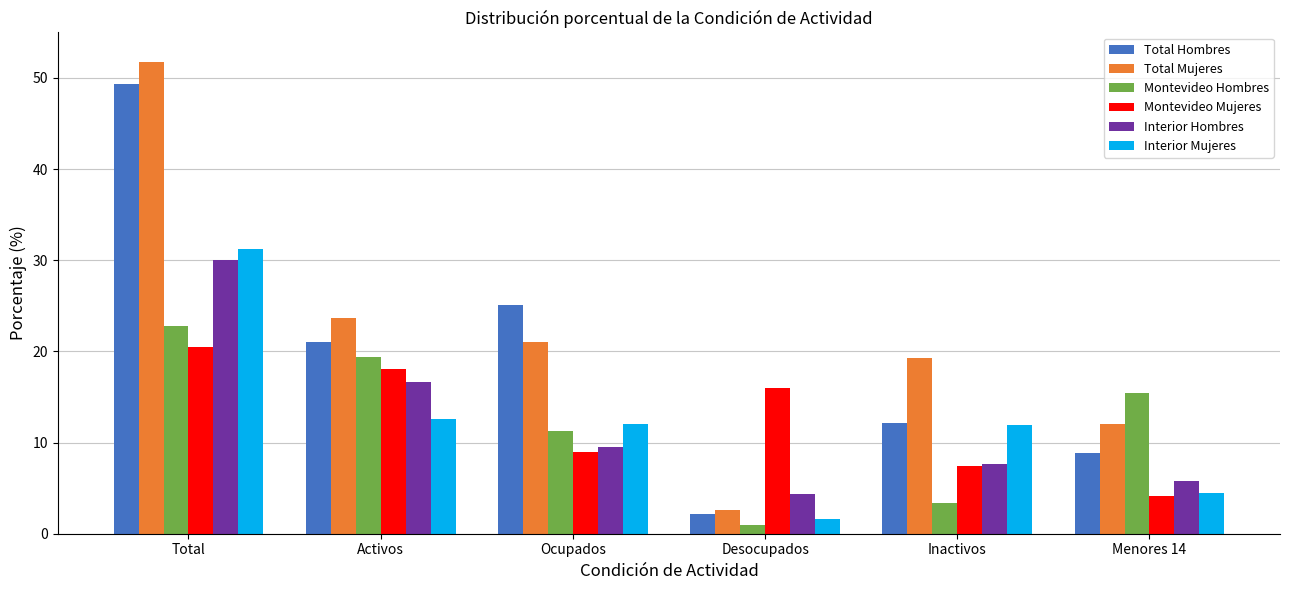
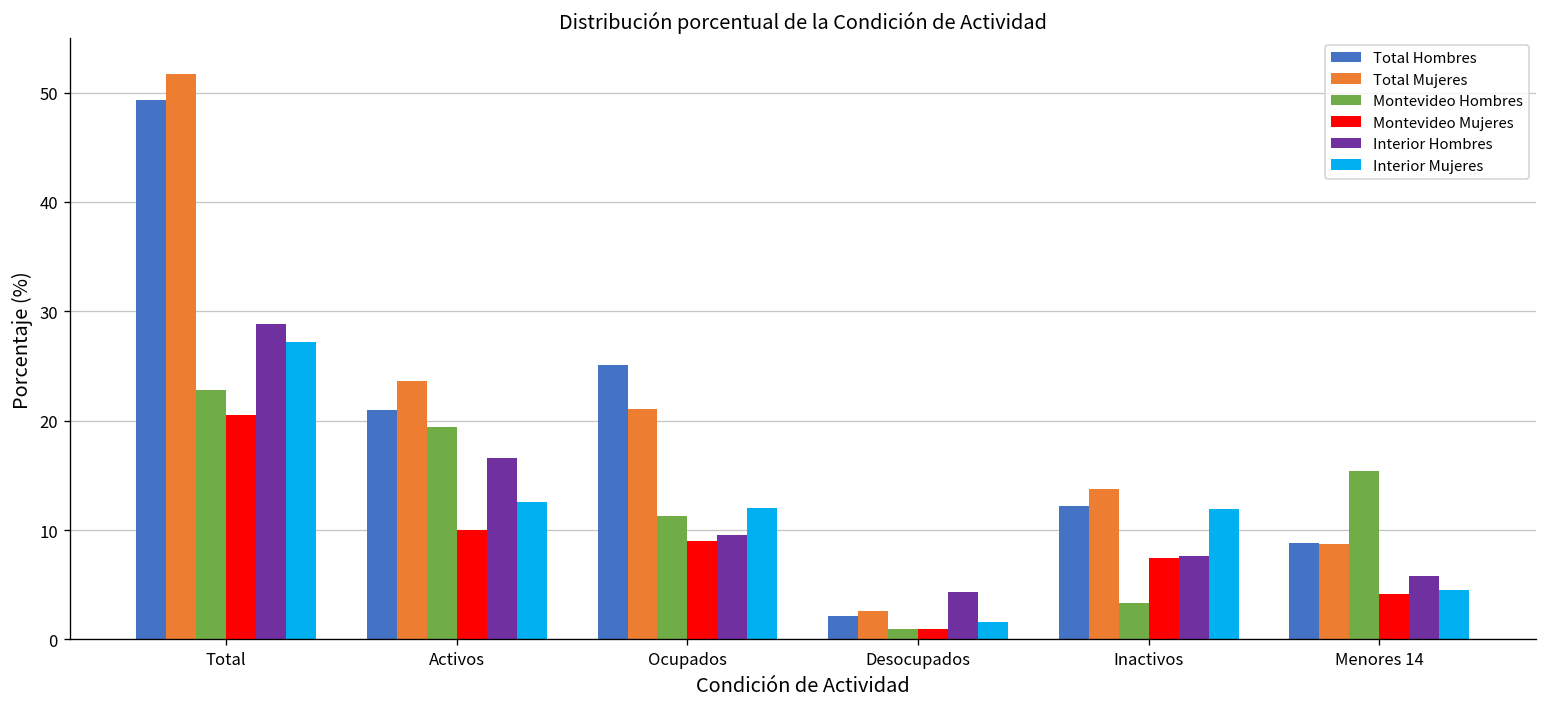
  {
    "Total Hombres": {
      "Total": 49,
      "Activos": 21,
      "Ocupados": 25,
      "Desocupados": 2,
      "Inactivos": 12,
      "Menores 14": 9
    },
    "Total Mujeres": {
      "Total": 52,
      "Activos": 24,
      "Ocupados": 21,
      "Desocupados": 3,
-     "Inactivos": 19,
-     "Menores 14": 12
+     "Inactivos": 14,
+     "Menores 14": 9
    },
    "Montevideo Hombres": {
      "Total": 23,
      "Activos": 19,
      "Ocupados": 11,
      "Desocupados": 1,
      "Inactivos": 3,
      "Menores 14": 15
    },
    "Montevideo Mujeres": {
      "Total": 20,
-     "Activos": 18,
+     "Activos": 10,
      "Ocupados": 9,
-     "Desocupados": 16,
+     "Desocupados": 1,
      "Inactivos": 7,
      "Menores 14": 4
    },
    "Interior Hombres": {
-     "Total": 30,
+     "Total": 29,
      "Activos": 17,
      "Ocupados": 10,
      "Desocupados": 4,
      "Inactivos": 8,
      "Menores 14": 6
    },
    "Interior Mujeres": {
-     "Total": 31,
+     "Total": 27,
      "Activos": 13,
      "Ocupados": 12,
      "Desocupados": 2,
      "Inactivos": 12,
      "Menores 14": 4
    }
  }
